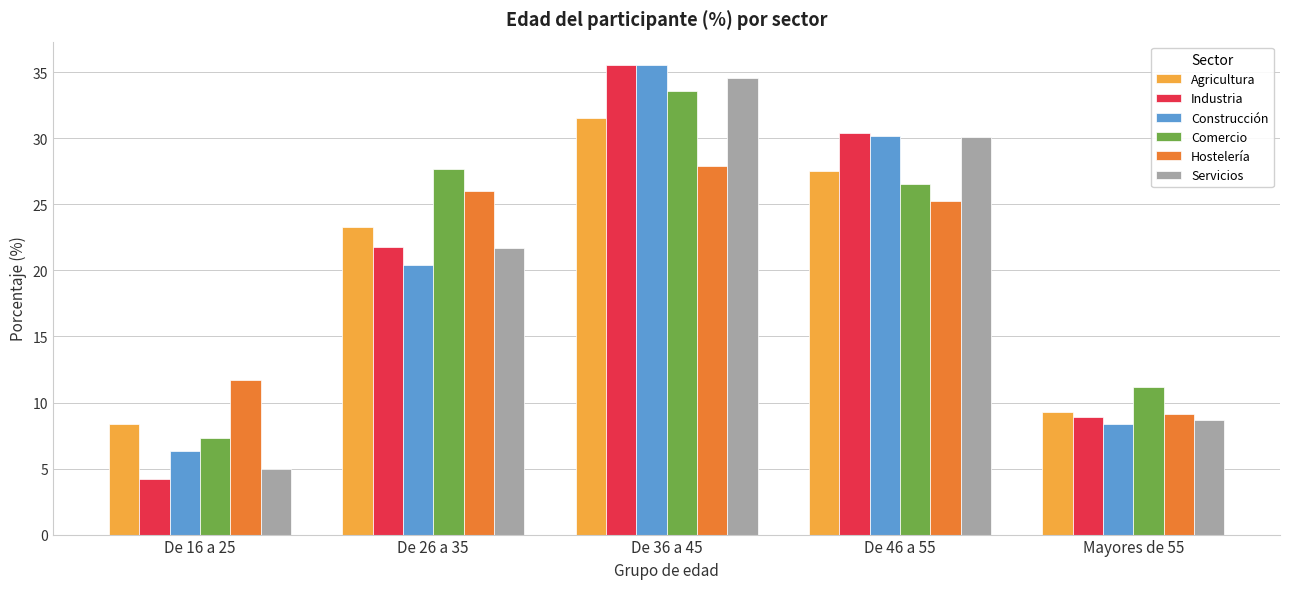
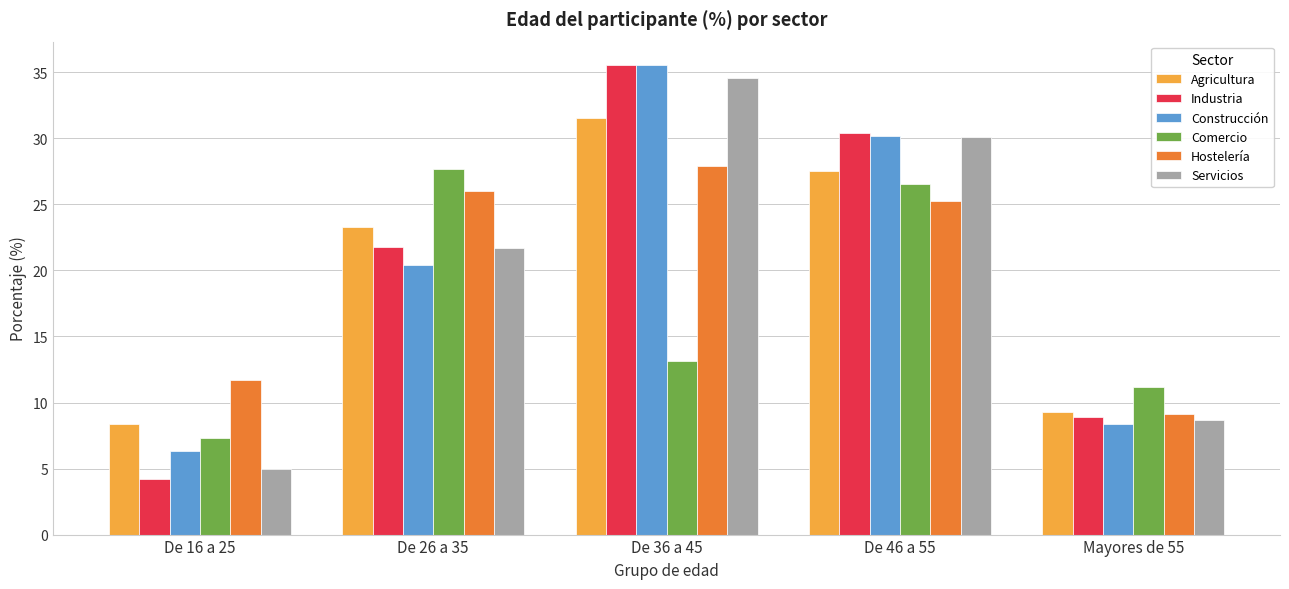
  {
    "Industria": {
      "De 16 a 25": 4.2,
      "De 26 a 35": 21.8,
      "De 36 a 45": 35.5,
      "De 46 a 55": 30.4,
      "Mayores de 55": 8.9
    },
    "Construcción": {
      "De 16 a 25": 6.3,
      "De 26 a 35": 20.4,
      "De 36 a 45": 35.5,
      "De 46 a 55": 30.2,
      "Mayores de 55": 8.3
    },
    "Comercio": {
      "De 16 a 25": 7.3,
      "De 26 a 35": 27.7,
-     "De 36 a 45": 33.6,
+     "De 36 a 45": 13.1,
      "De 46 a 55": 26.6,
      "Mayores de 55": 11.1
    },
    "Servicios": {
      "De 16 a 25": 5.0,
      "De 26 a 35": 21.7,
      "De 36 a 45": 34.6,
      "De 46 a 55": 30.1,
      "Mayores de 55": 8.7
    }
  }
